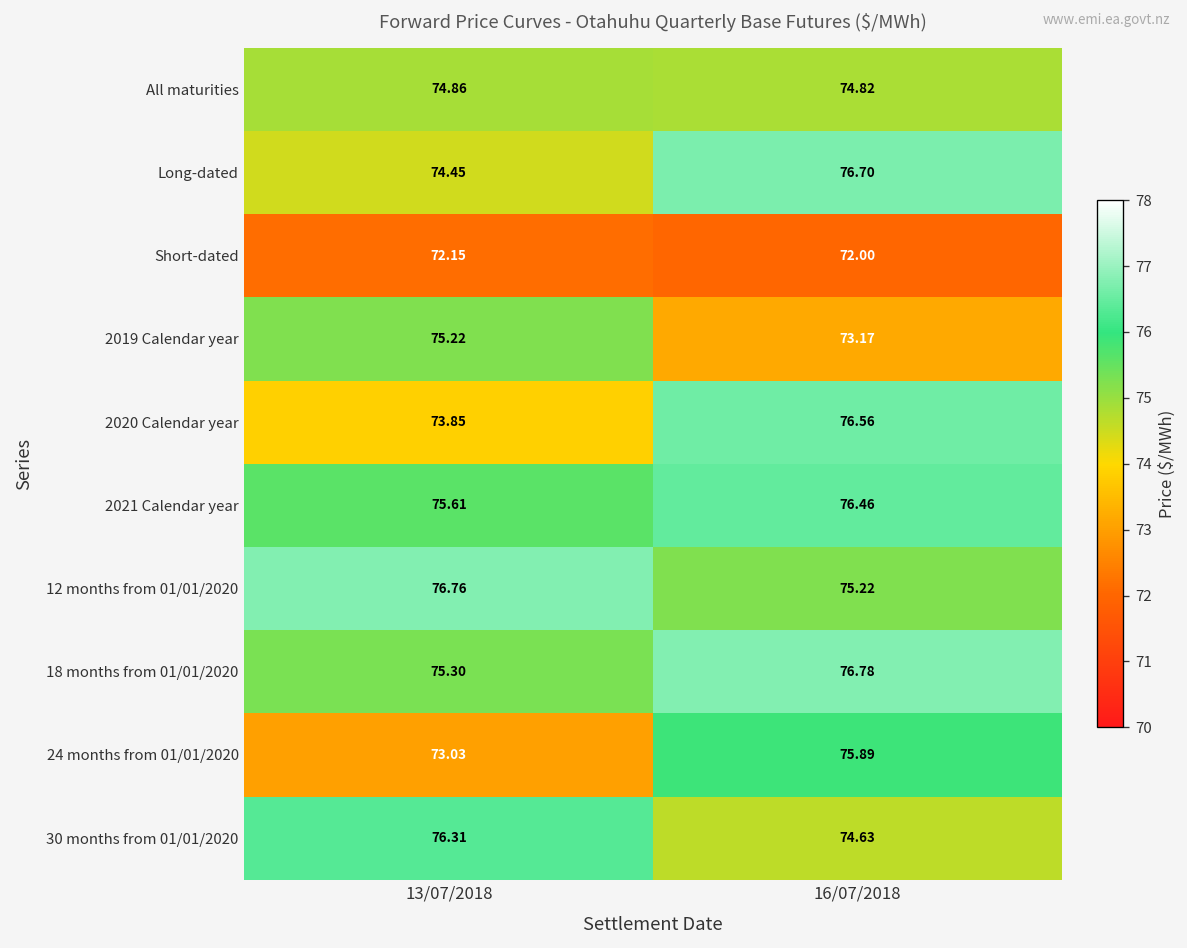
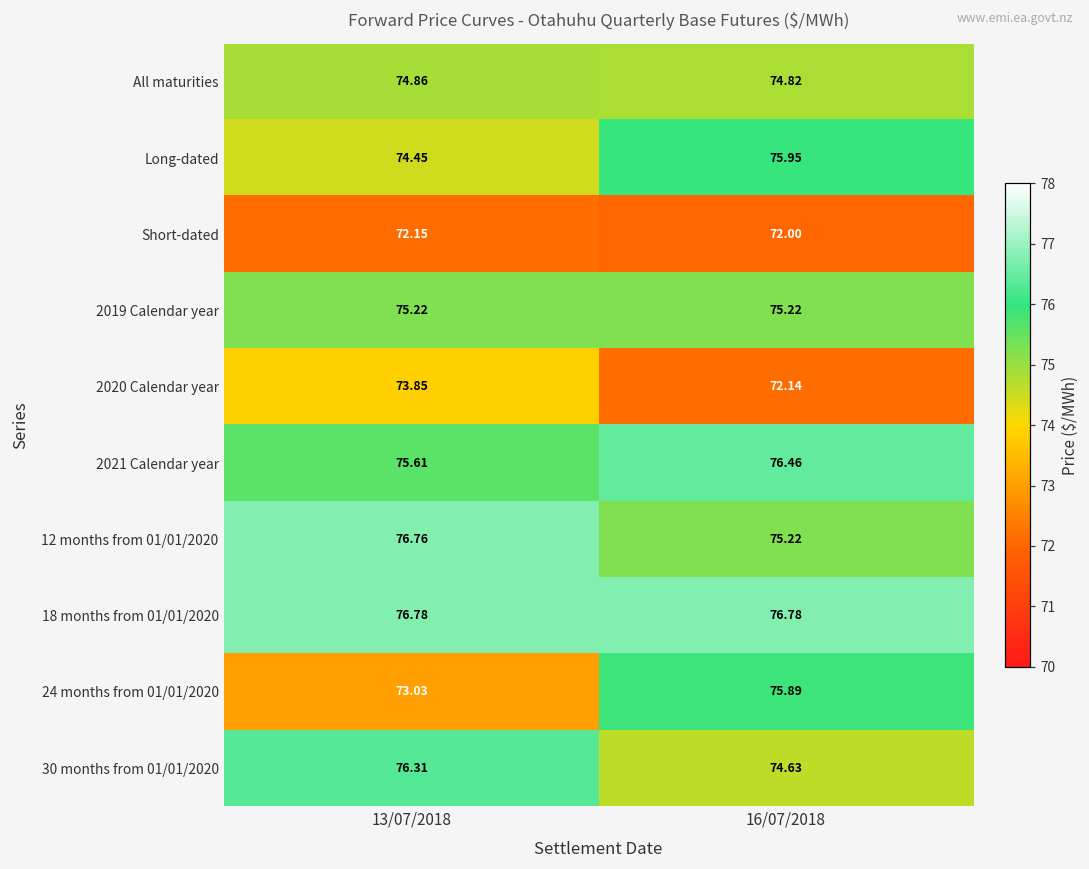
  {
    "All maturities": {
      "13/07/2018": 74.86,
      "16/07/2018": 74.82
    },
    "Long-dated": {
      "13/07/2018": 74.45,
-     "16/07/2018": 76.70
+     "16/07/2018": 75.95
    },
    "Short-dated": {
      "13/07/2018": 72.15,
      "16/07/2018": 72.00
    },
    "2019 Calendar year": {
      "13/07/2018": 75.22,
-     "16/07/2018": 73.17
+     "16/07/2018": 75.22
    },
    "2020 Calendar year": {
      "13/07/2018": 73.85,
-     "16/07/2018": 76.56
+     "16/07/2018": 72.14
    },
    "2021 Calendar year": {
      "13/07/2018": 75.61,
      "16/07/2018": 76.46
    },
    "12 months from 01/01/2020": {
      "13/07/2018": 76.76,
      "16/07/2018": 75.22
    },
    "18 months from 01/01/2020": {
-     "13/07/2018": 75.30,
+     "13/07/2018": 76.78,
      "16/07/2018": 76.78
    },
    "24 months from 01/01/2020": {
      "13/07/2018": 73.03,
      "16/07/2018": 75.89
    },
    "30 months from 01/01/2020": {
      "13/07/2018": 76.31,
      "16/07/2018": 74.63
    }
  }
